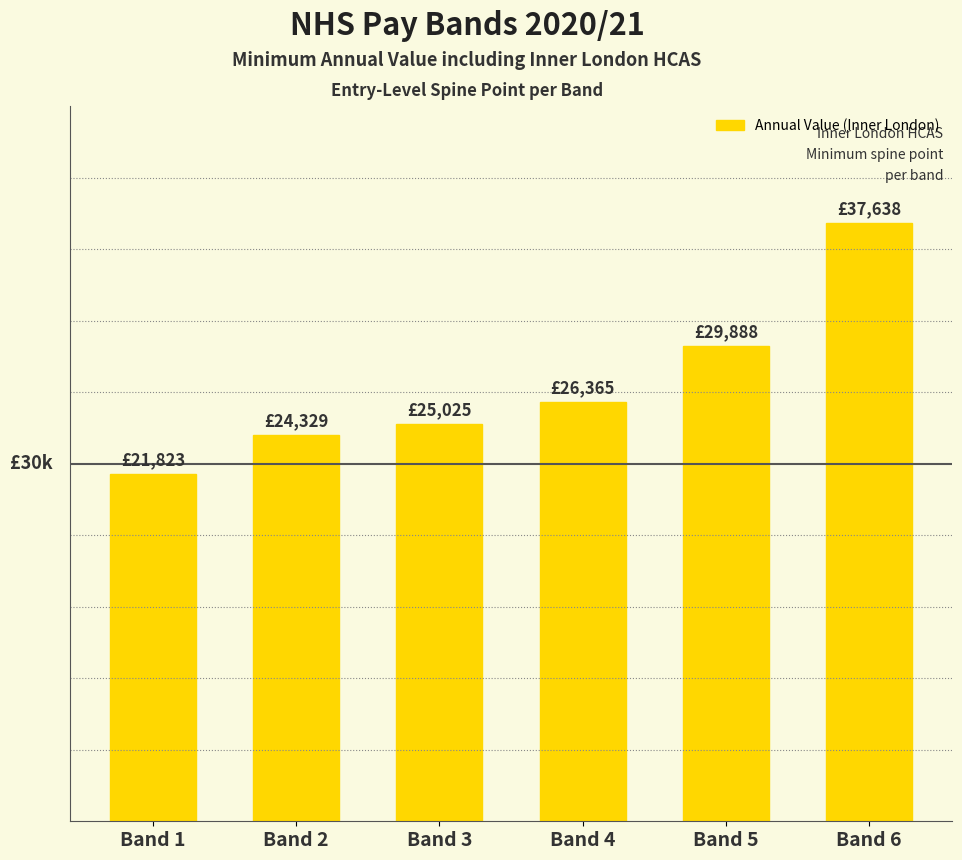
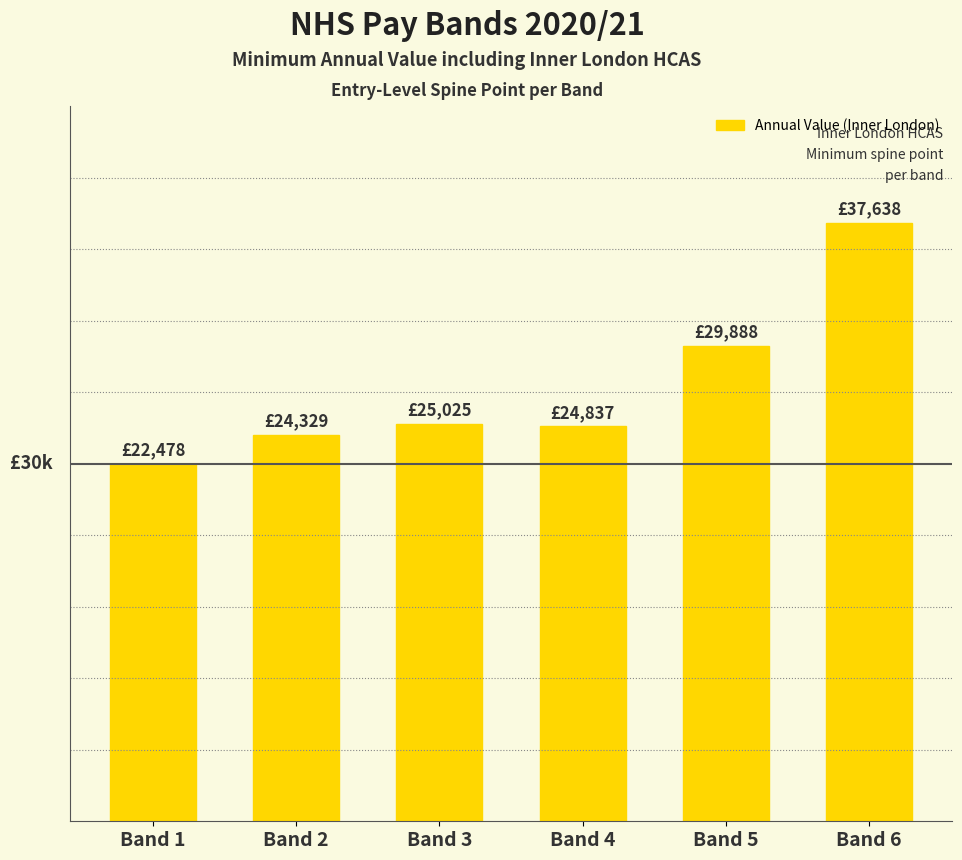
  {
-   "Band 1": "£21,823",
+   "Band 1": "£22,478",
    "Band 2": "£24,329",
    "Band 3": "£25,025",
-   "Band 4": "£26,365",
+   "Band 4": "£24,837",
    "Band 5": "£29,888",
    "Band 6": "£37,638"
  }
